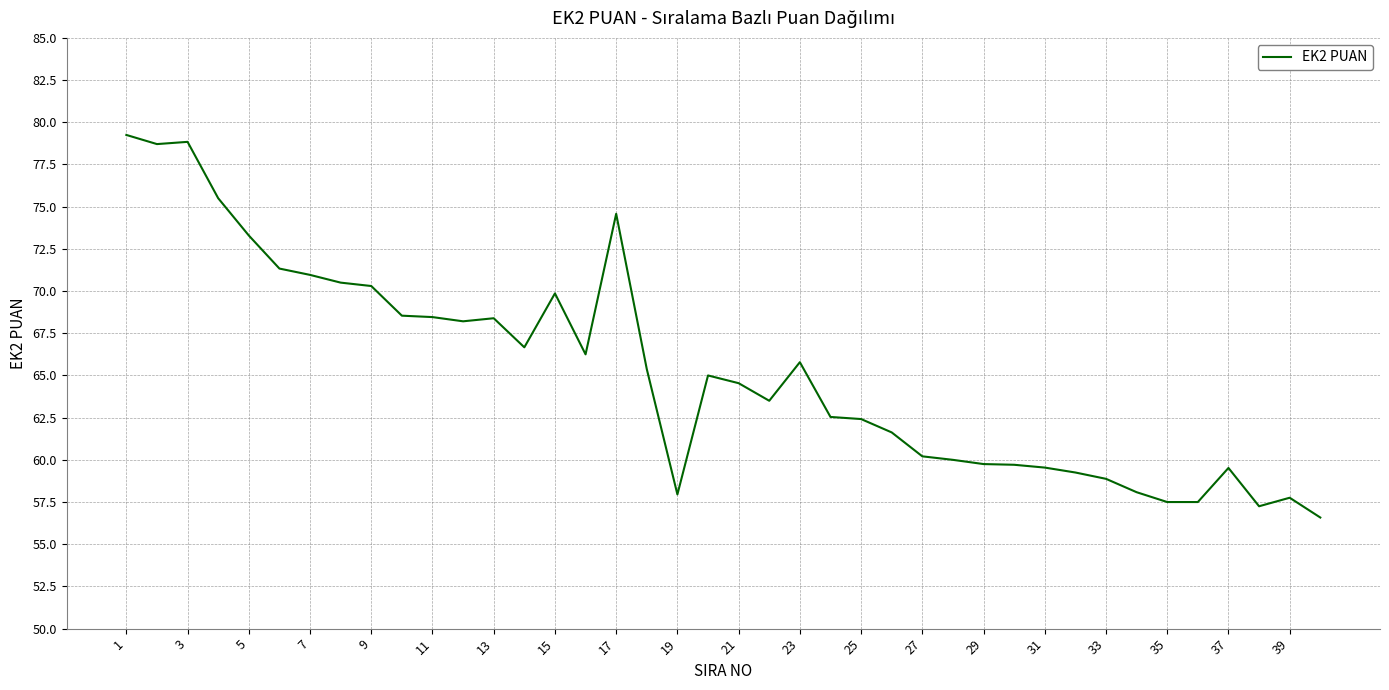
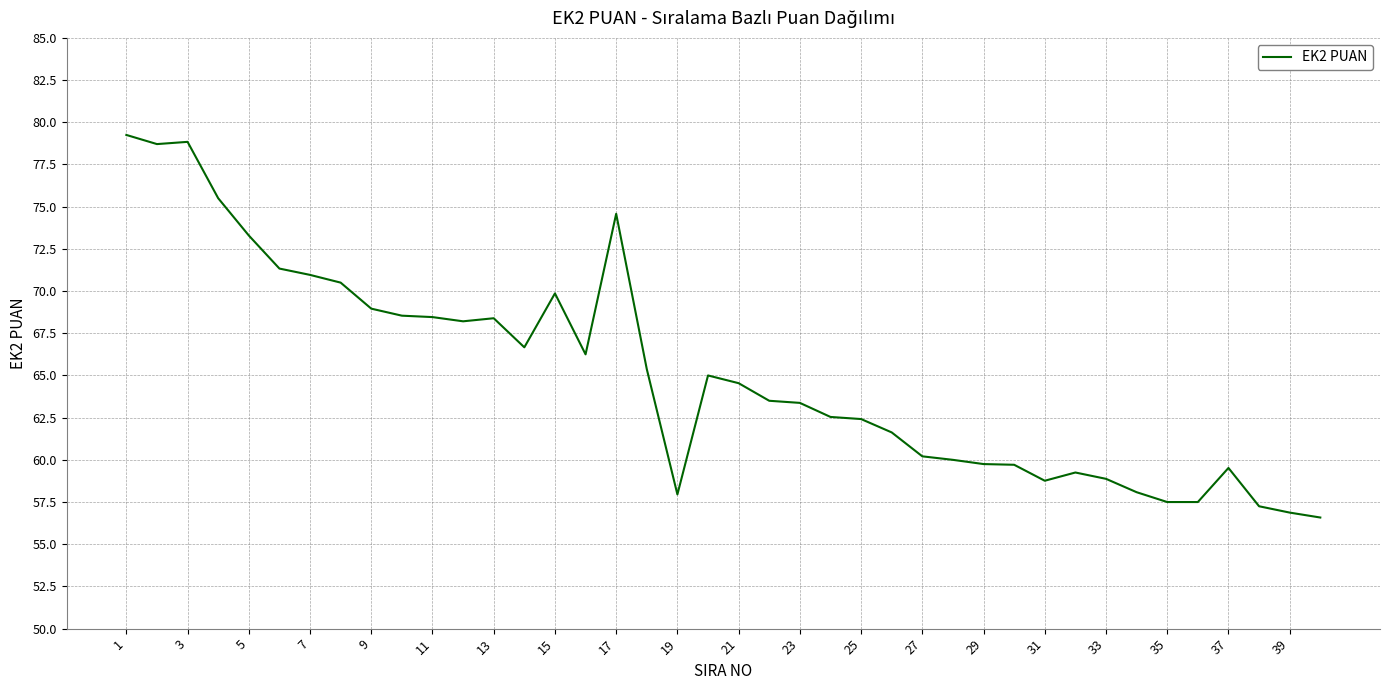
  {
    "1": 79.3,
    "3": 78.8,
    "5": 73.3,
    "7": 71.0,
-   "9": 70.3,
+   "9": 69.0,
    "11": 68.5,
    "13": 68.4,
    "15": 69.9,
    "17": 74.6,
    "19": 58.0,
    "21": 64.5,
-   "23": 65.8,
+   "23": 63.4,
    "25": 62.4,
    "27": 60.2,
    "29": 59.8,
-   "31": 59.5,
+   "31": 58.8,
    "33": 58.9,
    "35": 57.5,
    "37": 59.5,
-   "39": 57.8
+   "39": 56.9
  }
